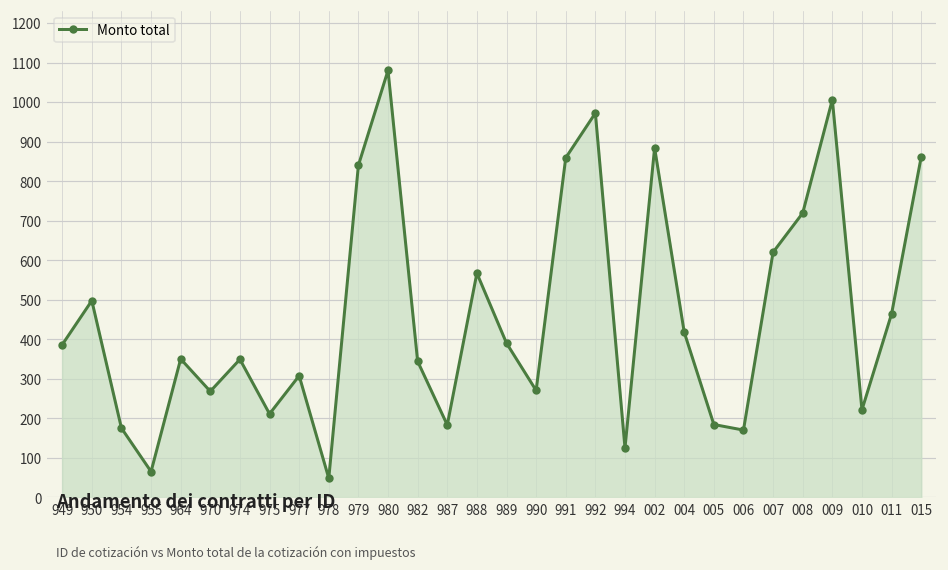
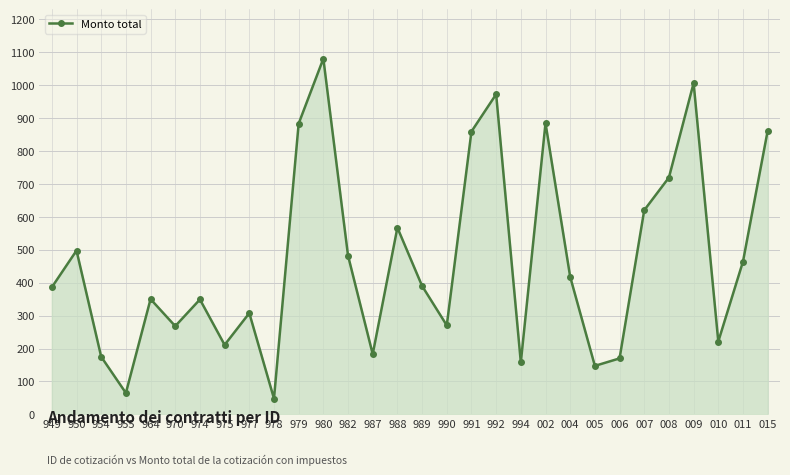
  {
    "949": 390,
    "950": 500,
    "954": 180,
    "955": 70,
    "964": 350,
    "970": 270,
    "974": 350,
    "975": 210,
    "977": 310,
    "978": 50,
-   "979": 840,
+   "979": 880,
    "980": 1080,
-   "982": 340,
+   "982": 480,
    "987": 180,
    "988": 570,
    "989": 390,
    "990": 270,
    "991": 860,
    "992": 970,
-   "994": 120,
+   "994": 160,
    "002": 880,
    "004": 420,
-   "005": 180,
+   "005": 150,
    "006": 170,
    "007": 620,
    "008": 720,
    "009": 1010,
    "010": 220,
    "011": 460,
    "015": 860
  }
